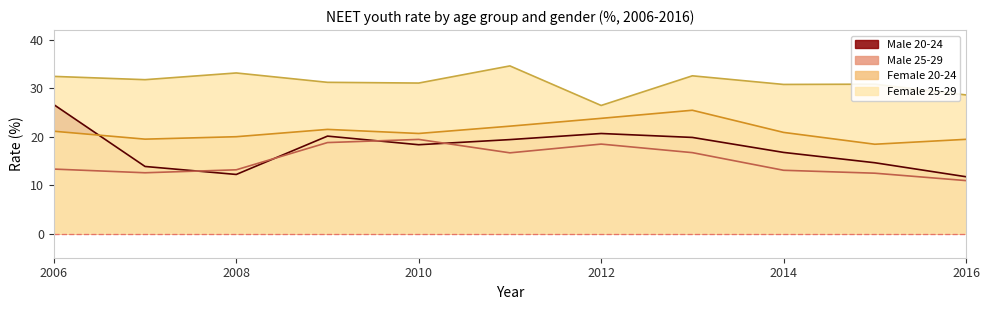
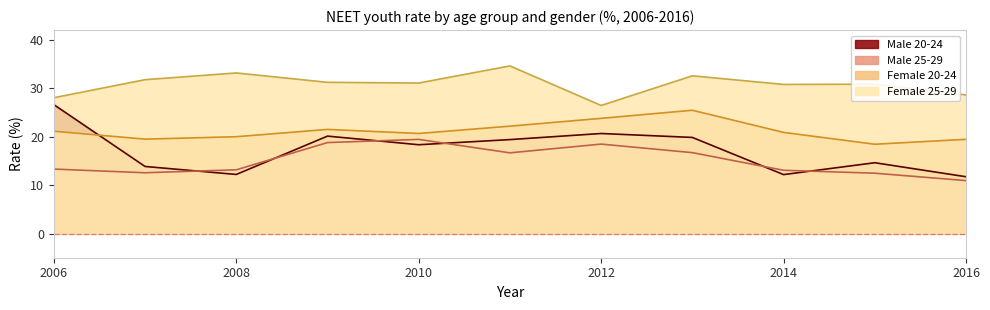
  {
    "Male 20-24": {
      "2006": 27,
      "2008": 12,
      "2010": 18,
      "2012": 21,
-     "2014": 17,
+     "2014": 12,
      "2016": 12
    },
    "Female 25-29": {
-     "2006": 32,
+     "2006": 28,
      "2008": 33,
      "2010": 31,
      "2012": 26,
      "2014": 31,
      "2016": 29
    }
  }
